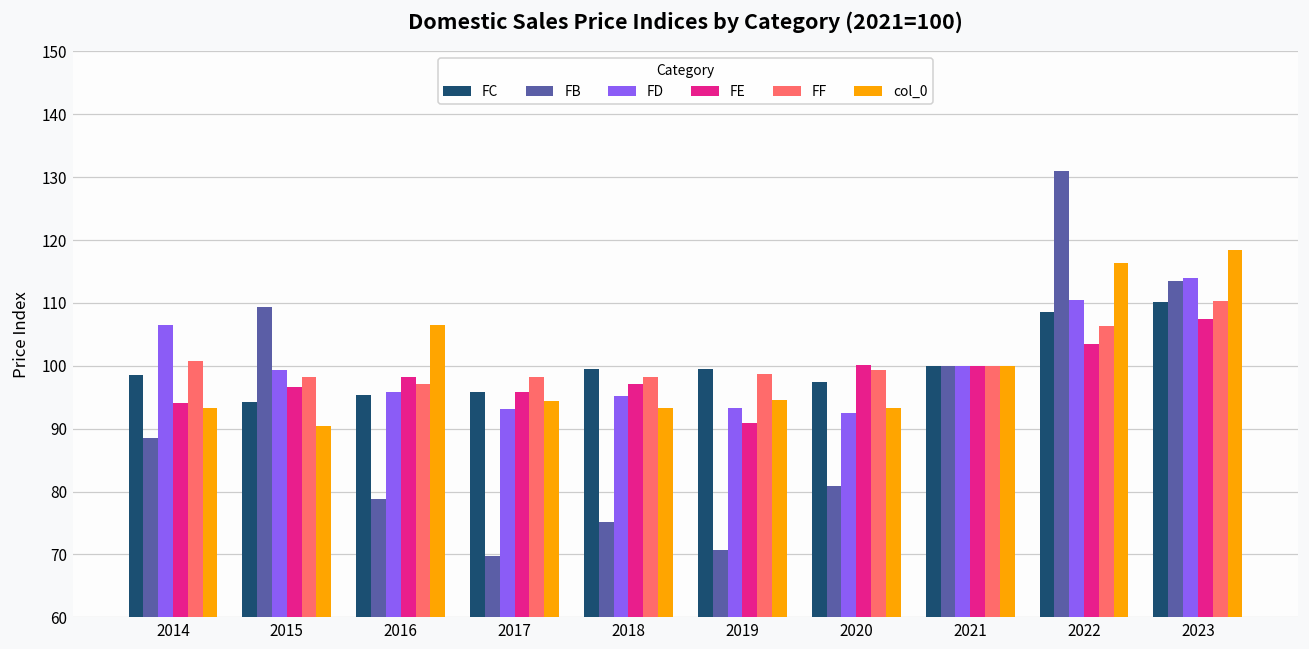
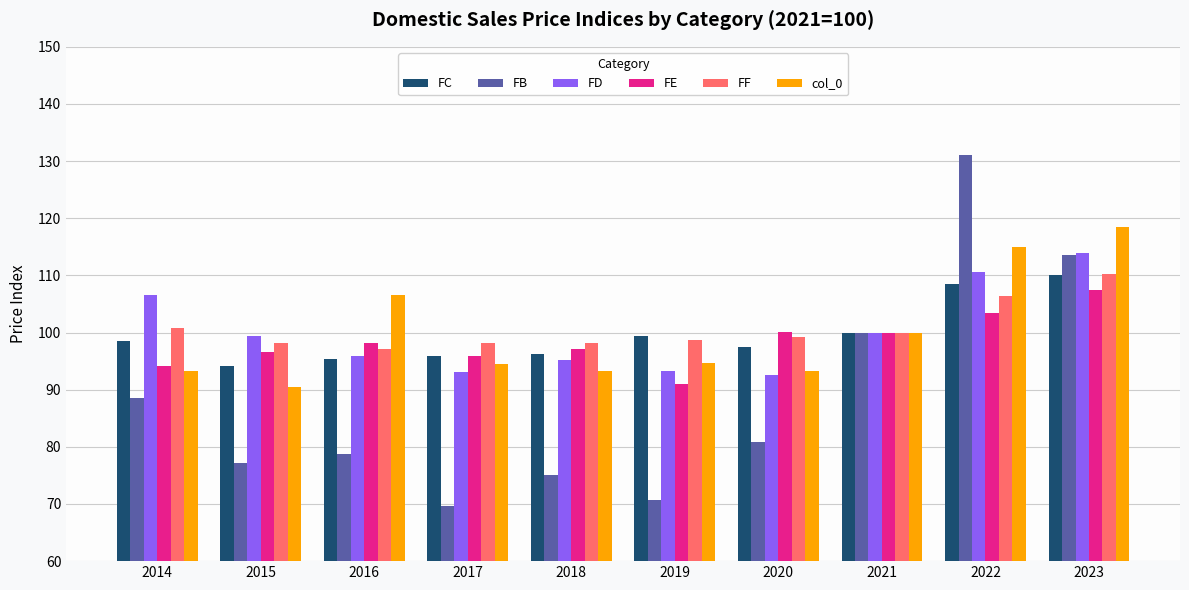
  {
    "FC": {
      "2014": 99,
      "2015": 94,
      "2016": 95,
      "2017": 96,
-     "2018": 99,
+     "2018": 96,
      "2019": 99,
      "2020": 97,
      "2021": 100,
      "2022": 109,
      "2023": 110
    },
    "FB": {
      "2014": 88,
-     "2015": 109,
+     "2015": 77,
      "2016": 79,
      "2017": 70,
      "2018": 75,
      "2019": 71,
      "2020": 81,
      "2021": 100,
      "2022": 131,
      "2023": 114
    },
    "FD": {
      "2014": 107,
      "2015": 99,
      "2016": 96,
      "2017": 93,
      "2018": 95,
      "2019": 93,
      "2020": 93,
      "2021": 100,
      "2022": 111,
      "2023": 114
    },
    "FE": {
      "2014": 94,
      "2015": 97,
      "2016": 98,
      "2017": 96,
      "2018": 97,
      "2019": 91,
      "2020": 100,
      "2021": 100,
      "2022": 103,
      "2023": 107
    },
    "FF": {
      "2014": 101,
      "2015": 98,
      "2016": 97,
      "2017": 98,
      "2018": 98,
      "2019": 99,
      "2020": 99,
      "2021": 100,
      "2022": 106,
      "2023": 110
    },
    "col_0": {
      "2014": 93,
      "2015": 90,
      "2016": 107,
      "2017": 94,
      "2018": 93,
      "2019": 95,
      "2020": 93,
      "2021": 100,
-     "2022": 116,
+     "2022": 115,
      "2023": 118
    }
  }
